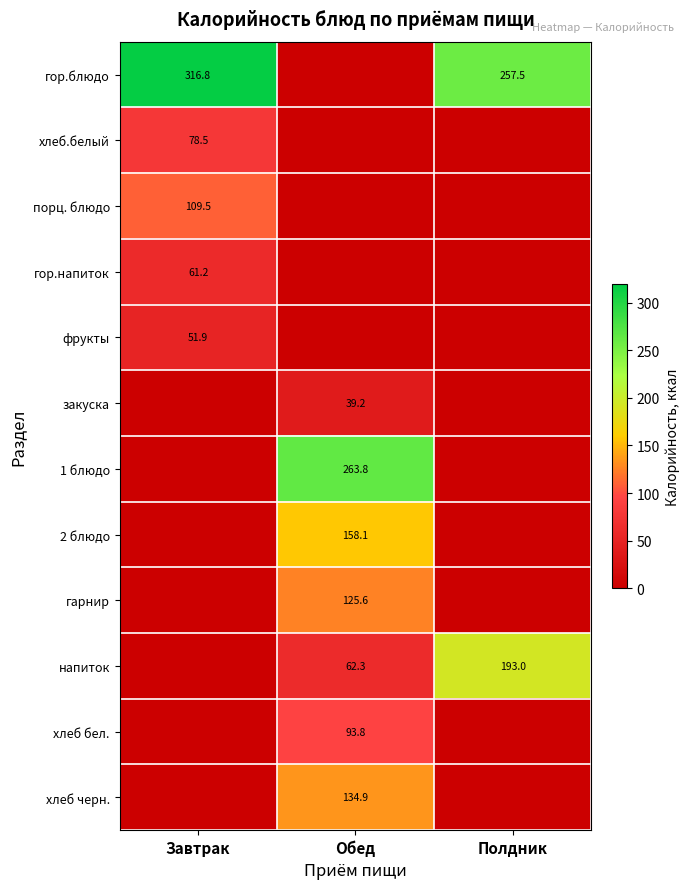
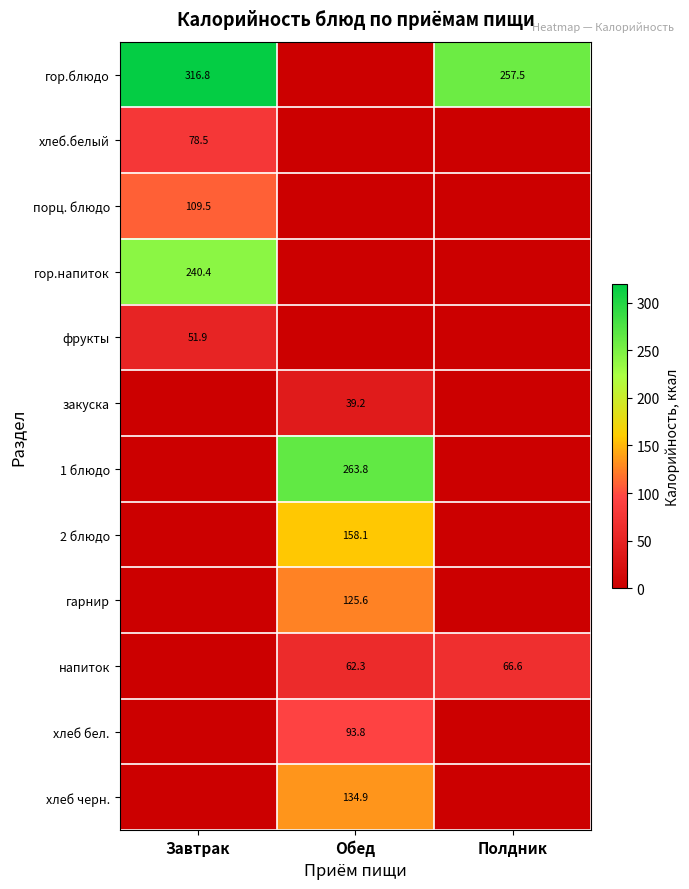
  {
    "гор.блюдо": {
      "Завтрак": 316.8,
      "Полдник": 257.5
    },
    "хлеб.белый": {
      "Завтрак": 78.5
    },
    "порц. блюдо": {
      "Завтрак": 109.5
    },
    "гор.напиток": {
-     "Завтрак": 61.2
+     "Завтрак": 240.4
    },
    "фрукты": {
      "Завтрак": 51.9
    },
    "закуска": {
      "Обед": 39.2
    },
    "1 блюдо": {
      "Обед": 263.8
    },
    "2 блюдо": {
      "Обед": 158.1
    },
    "гарнир": {
      "Обед": 125.6
    },
    "напиток": {
      "Обед": 62.3,
-     "Полдник": 193.0
+     "Полдник": 66.6
    },
    "хлеб бел.": {
      "Обед": 93.8
    },
    "хлеб черн.": {
      "Обед": 134.9
    }
  }
